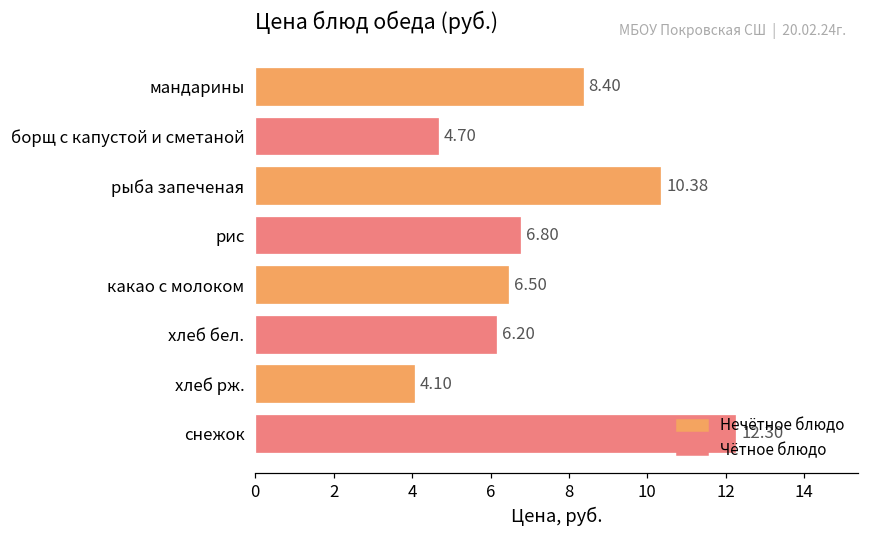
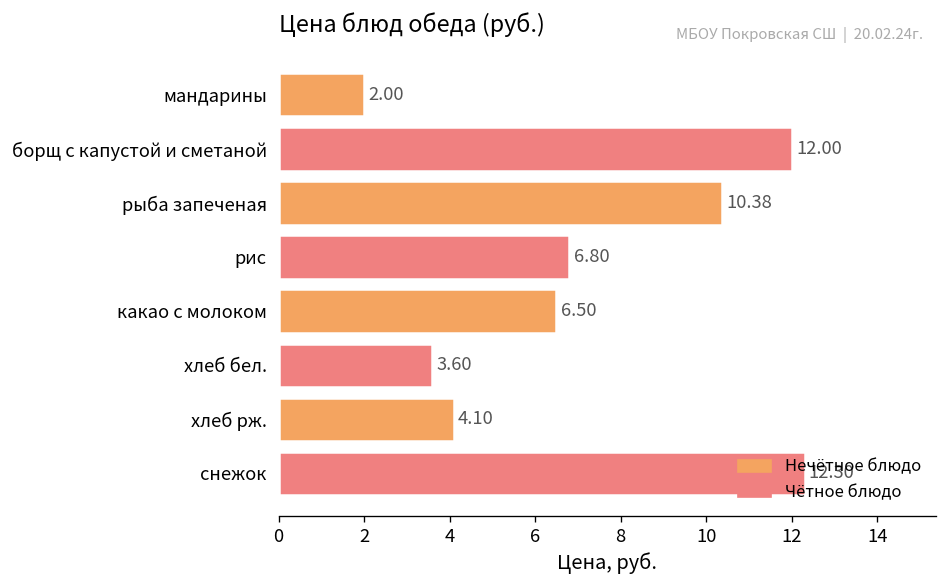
  {
-   "мандарины": 8.40,
-   "борщ с капустой и сметаной": 4.70,
+   "мандарины": 2.00,
+   "борщ с капустой и сметаной": 12.00,
    "рыба запеченая": 10.38,
    "рис": 6.80,
    "какао с молоком": 6.50,
-   "хлеб бел.": 6.20,
+   "хлеб бел.": 3.60,
    "хлеб рж.": 4.10,
    "снежок": 12.30
  }
